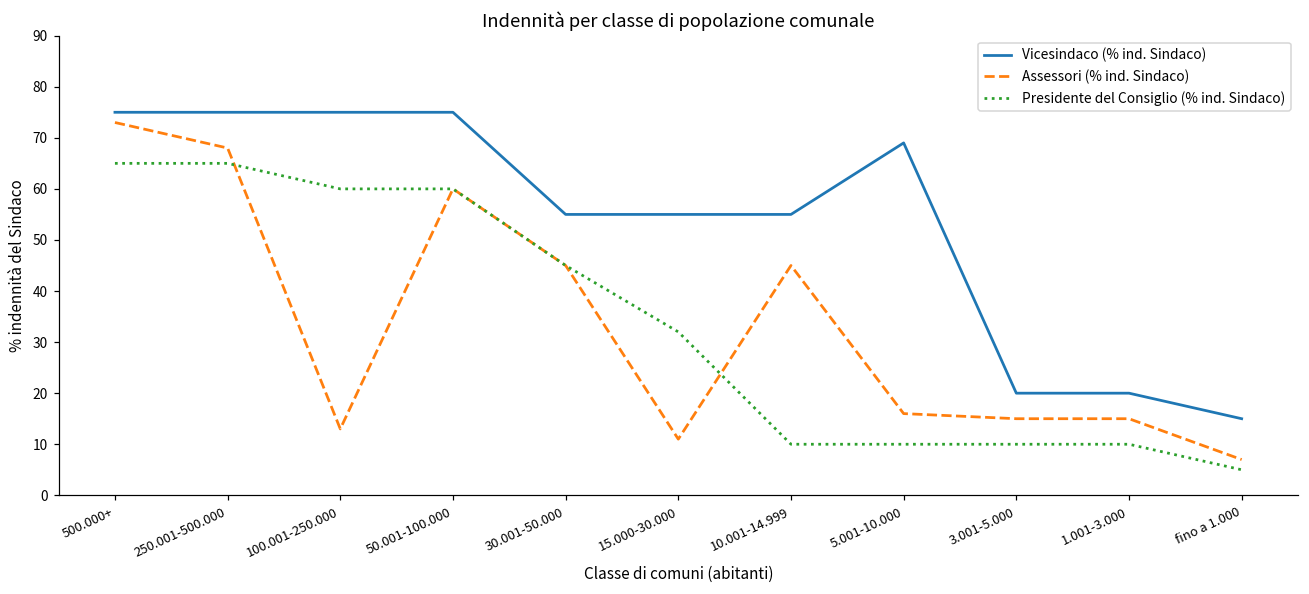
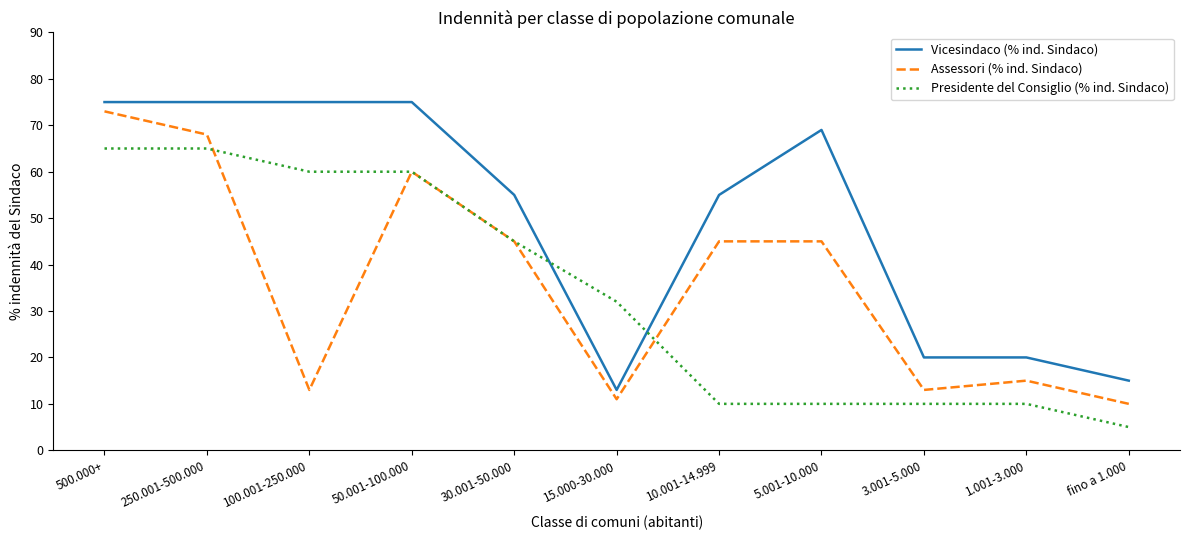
  {
    "Vicesindaco (% ind. Sindaco)": {
      "500.000+": 75,
      "250.001-500.000": 75,
      "100.001-250.000": 75,
      "50.001-100.000": 75,
      "30.001-50.000": 55,
-     "15.000-30.000": 55,
+     "15.000-30.000": 13,
      "10.001-14.999": 55,
      "5.001-10.000": 69,
      "3.001-5.000": 20,
      "1.001-3.000": 20,
      "fino a 1.000": 15
    },
    "Assessori (% ind. Sindaco)": {
      "500.000+": 73,
      "250.001-500.000": 68,
      "100.001-250.000": 13,
      "15.000-30.000": 11,
      "10.001-14.999": 45,
-     "5.001-10.000": 16,
-     "3.001-5.000": 15,
+     "5.001-10.000": 45,
+     "3.001-5.000": 13,
      "1.001-3.000": 15,
-     "fino a 1.000": 7
+     "fino a 1.000": 10
    },
    "Presidente del Consiglio (% ind. Sindaco)": {
      "500.000+": 65,
      "250.001-500.000": 65,
      "100.001-250.000": 60,
      "15.000-30.000": 32,
      "10.001-14.999": 10,
      "5.001-10.000": 10,
      "3.001-5.000": 10,
      "1.001-3.000": 10,
      "fino a 1.000": 5
    }
  }
